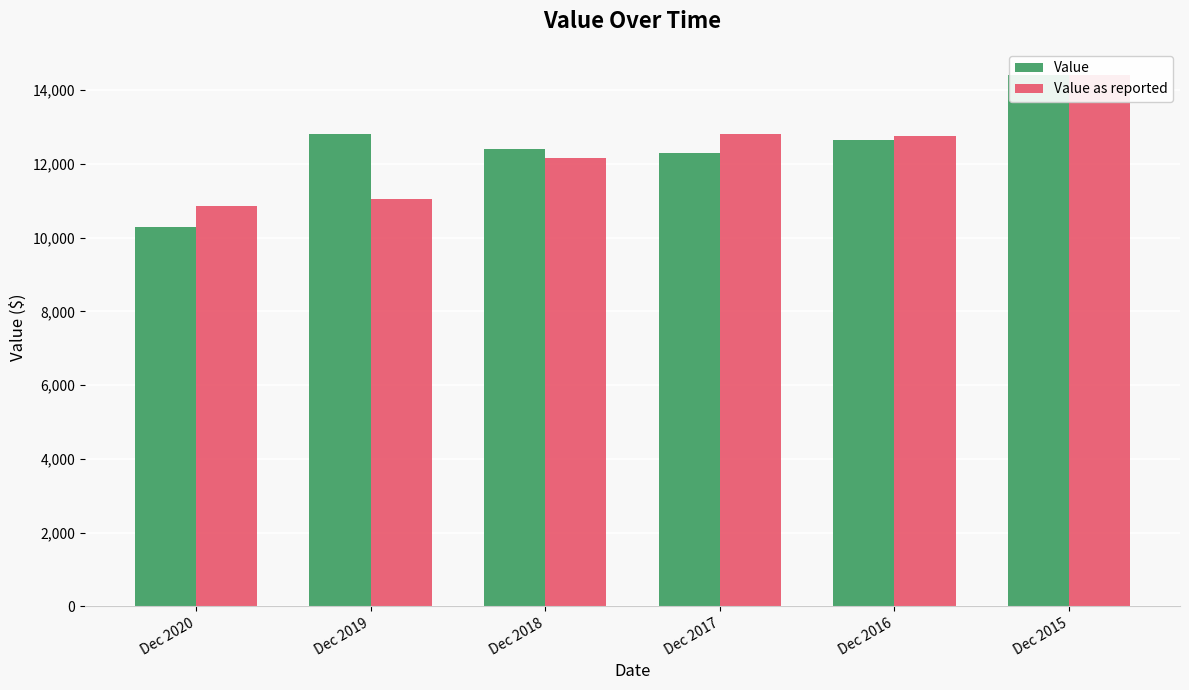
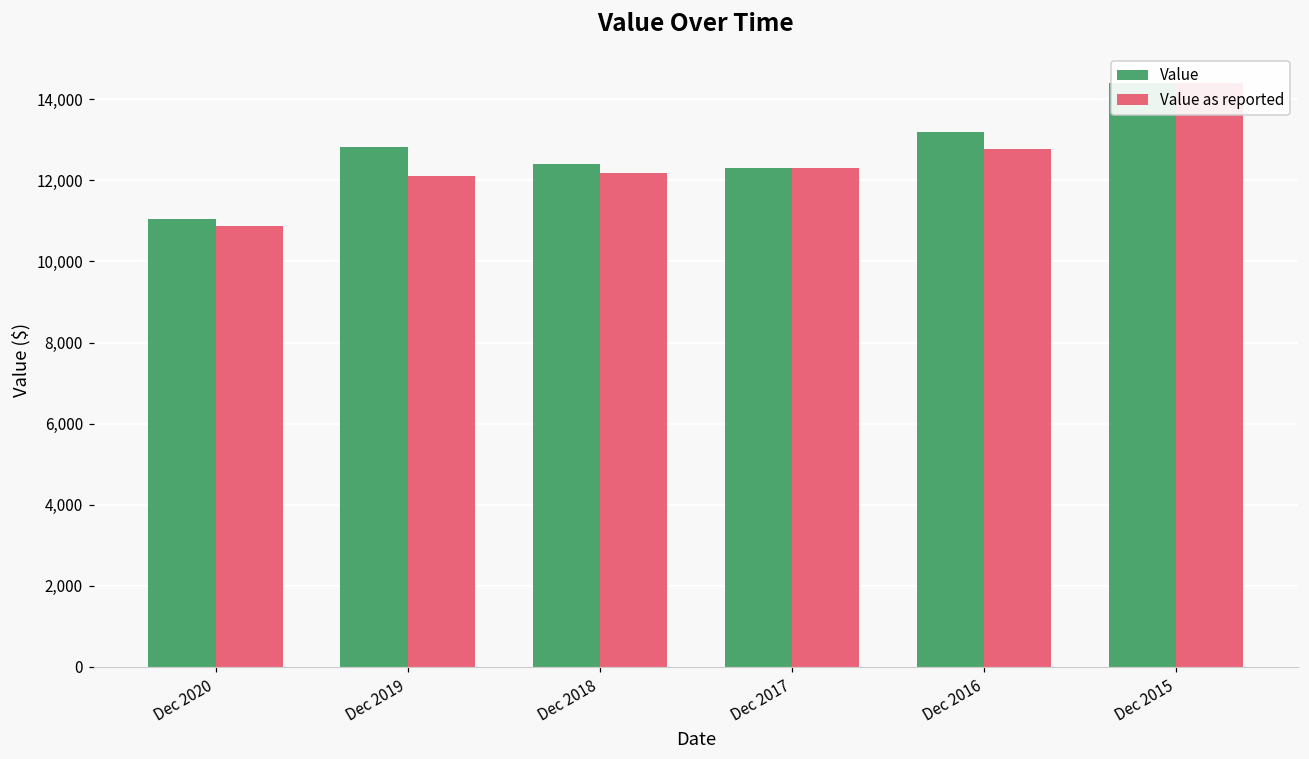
  {
    "Value": {
-     "Dec 2020": "10,300",
+     "Dec 2020": "11,100",
      "Dec 2019": "12,800",
      "Dec 2018": "12,400",
      "Dec 2017": "12,300",
-     "Dec 2016": "12,600"
+     "Dec 2016": "13,200"
    },
    "Value as reported": {
      "Dec 2020": "10,900",
-     "Dec 2019": "11,100",
+     "Dec 2019": "12,100",
      "Dec 2018": "12,200",
-     "Dec 2017": "12,800",
+     "Dec 2017": "12,300",
      "Dec 2016": "12,800"
    }
  }
